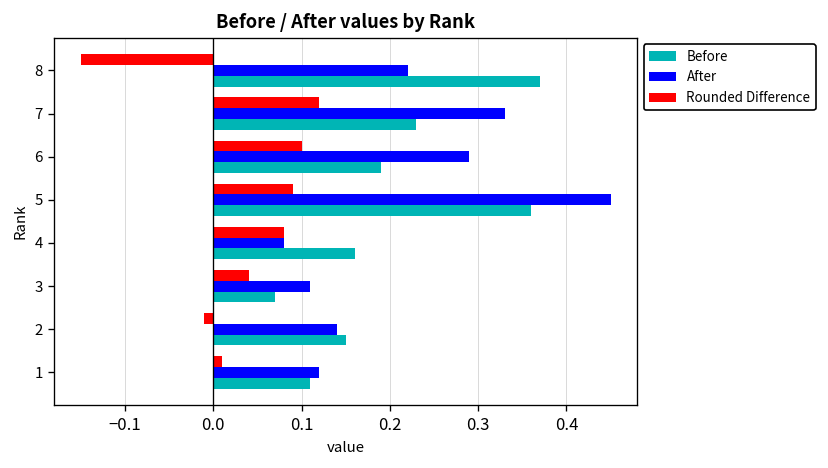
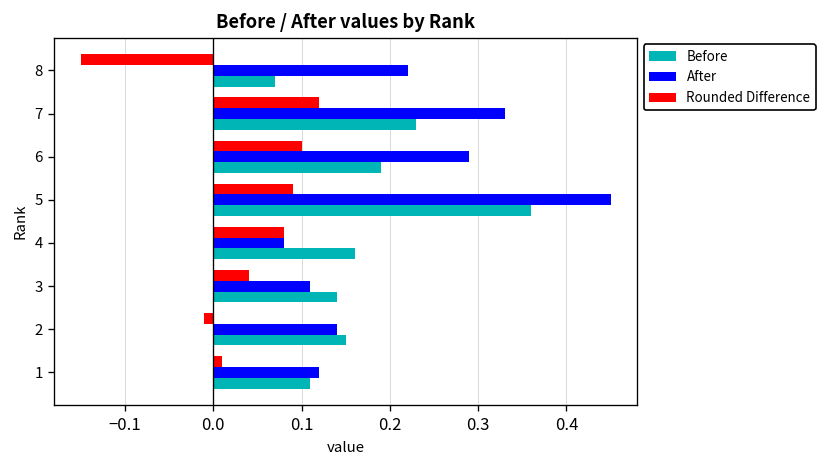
  {
    "Before": {
-     "8": 0.37,
+     "8": 0.07,
      "7": 0.23,
      "6": 0.19,
      "5": 0.36,
      "4": 0.16,
-     "3": 0.07,
+     "3": 0.14,
      "2": 0.15,
      "1": 0.11
    },
    "After": {
      "8": 0.22,
      "7": 0.33,
      "6": 0.29,
      "5": 0.45,
      "4": 0.08,
      "3": 0.11,
      "2": 0.14,
      "1": 0.12
    },
    "Rounded Difference": {
      "8": -0.15,
      "7": 0.12,
      "6": 0.10,
      "5": 0.09,
      "4": 0.08,
      "3": 0.04,
      "2": -0.01,
      "1": 0.01
    }
  }
